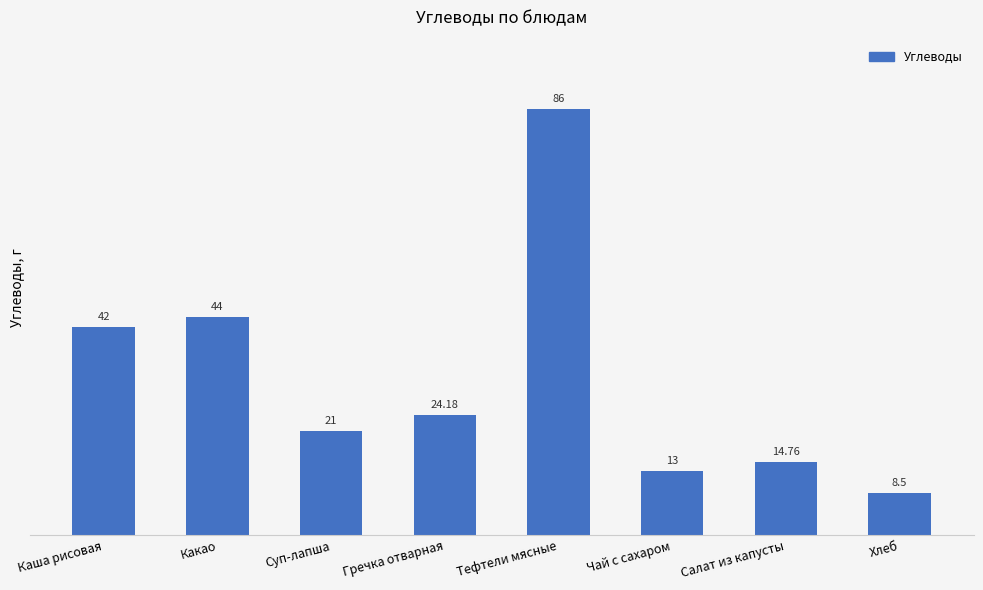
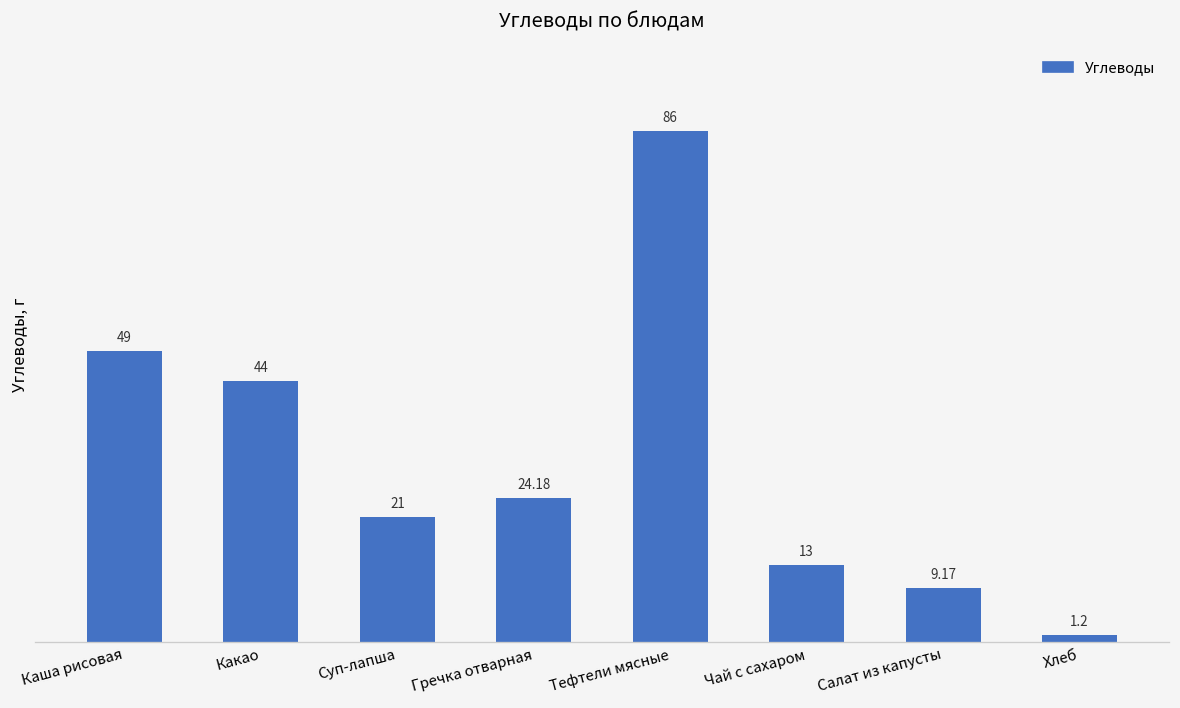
  {
-   "Каша рисовая": 42,
+   "Каша рисовая": 49,
    "Какао": 44,
    "Суп-лапша": 21,
    "Гречка отварная": 24.18,
    "Тефтели мясные": 86,
    "Чай с сахаром": 13,
-   "Салат из капусты": 14.76,
-   "Хлеб": 8.5
+   "Салат из капусты": 9.17,
+   "Хлеб": 1.2
  }
